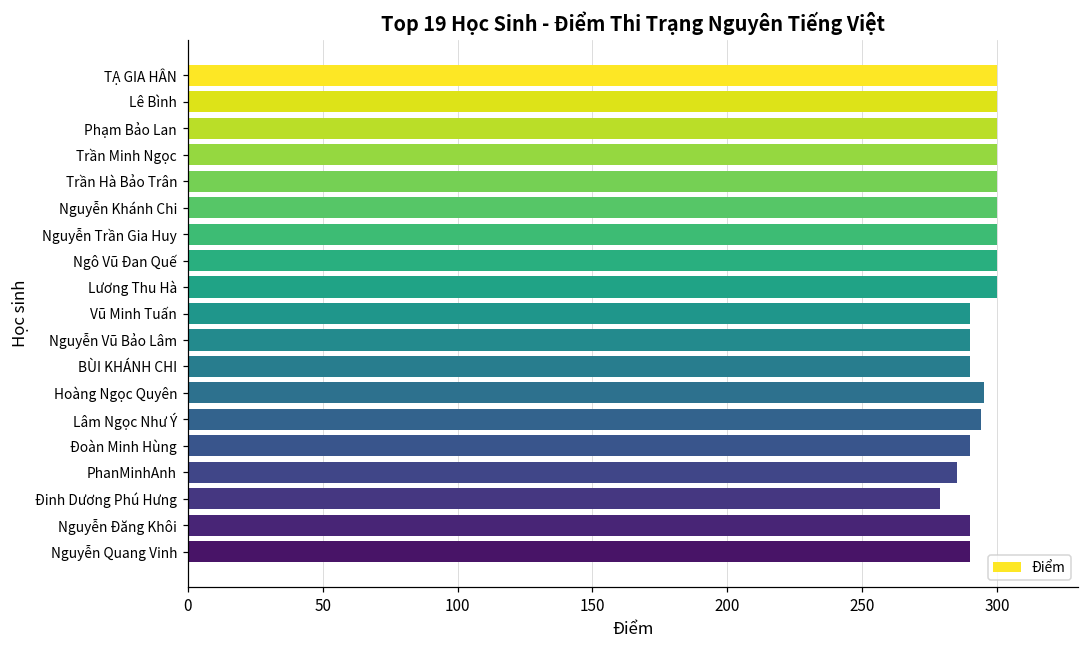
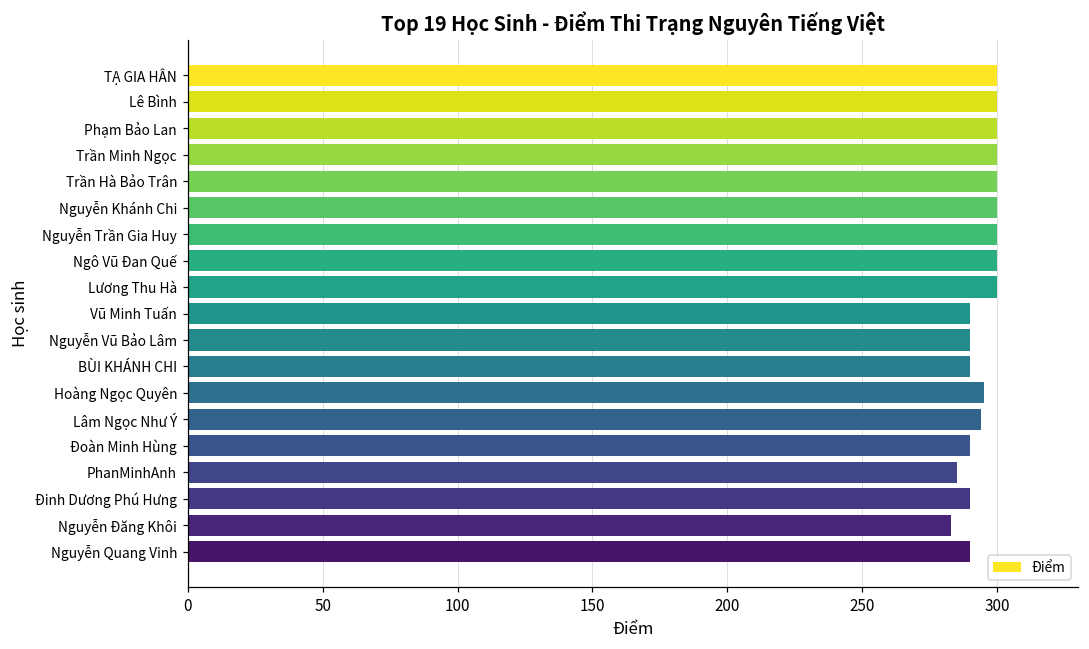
  {
    "TẠ GIA HÂN": 300,
    "Lê Bình": 300,
    "Phạm Bảo Lan": 300,
    "Trần Minh Ngọc": 300,
    "Trần Hà Bảo Trân": 300,
    "Nguyễn Khánh Chi": 300,
    "Nguyễn Trần Gia Huy": 300,
    "Ngô Vũ Đan Quế": 300,
    "Lương Thu Hà": 300,
    "Vũ Minh Tuấn": 290,
    "Nguyễn Vũ Bảo Lâm": 290,
    "BÙI KHÁNH CHI": 290,
    "Hoàng Ngọc Quyên": 295,
    "Lâm Ngọc Như Ý": 294,
    "Đoàn Minh Hùng": 290,
    "PhanMinhAnh": 285,
-   "Đinh Dương Phú Hưng": 279,
-   "Nguyễn Đăng Khôi": 290,
+   "Đinh Dương Phú Hưng": 290,
+   "Nguyễn Đăng Khôi": 283,
    "Nguyễn Quang Vinh": 290
  }
